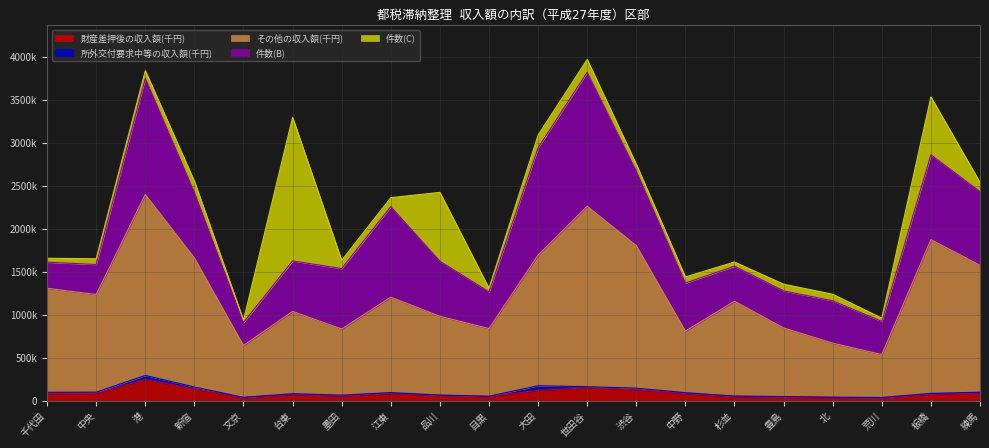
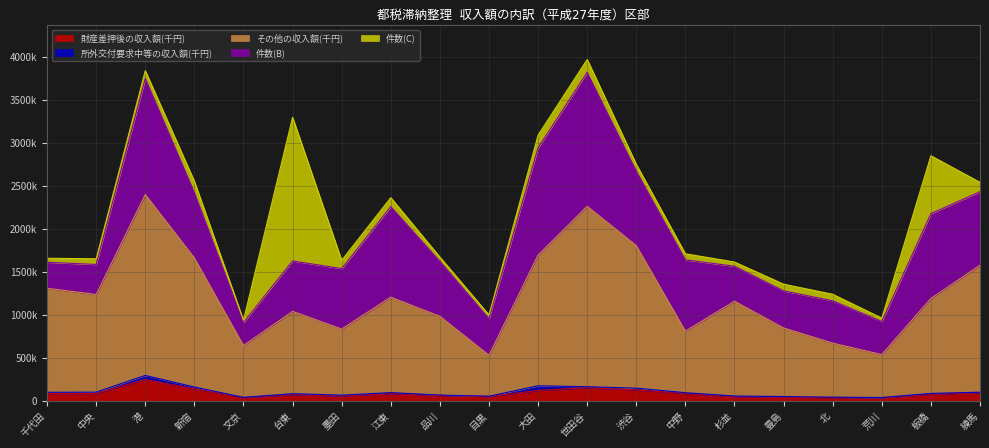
  {
    "財産差押後の収入額(千円)": {
      "港": 200000,
      "大田": 100000
    },
    "所外交付要求中等の収入額(千円)": {
      "港": 0,
      "大田": 100000
    },
    "その他の収入額(千円)": {
      "千代田": 1200000,
      "中央": 1100000,
      "港": 2100000,
      "新宿": 1500000,
      "文京": 600000,
      "台東": 1000000,
      "墨田": 800000,
      "江東": 1100000,
      "品川": 900000,
-     "目黒": 800000,
+     "目黒": 500000,
      "大田": 1500000,
      "世田谷": 2100000,
      "渋谷": 1700000,
      "中野": 700000,
      "杉並": 1100000,
      "豊島": 800000,
      "北": 600000,
      "荒川": 500000,
-     "板橋": 1800000,
+     "板橋": 1100000,
      "練馬": 1500000
    },
    "件数(B)": {
      "千代田": 300000,
      "中央": 300000,
      "港": 1400000,
      "新宿": 800000,
      "台東": 600000,
      "墨田": 700000,
      "江東": 1100000,
      "品川": 600000,
      "目黒": 400000,
      "大田": 1200000,
      "世田谷": 1600000,
      "渋谷": 900000,
-     "中野": 600000,
+     "中野": 800000,
      "杉並": 400000,
      "豊島": 400000,
      "北": 500000,
      "荒川": 400000,
      "板橋": 1000000,
      "練馬": 900000
    },
    "件数(C)": {
      "千代田": 0,
      "中央": 100000,
      "港": 100000,
      "新宿": 100000,
      "台東": 1700000,
      "墨田": 100000,
      "江東": 100000,
-     "品川": 800000,
+     "品川": 0,
      "目黒": 0,
      "大田": 100000,
      "世田谷": 100000,
      "渋谷": 100000,
      "中野": 100000,
      "杉並": 0,
      "豊島": 100000,
      "北": 100000,
      "荒川": 0,
      "板橋": 700000,
      "練馬": 100000
    }
  }
